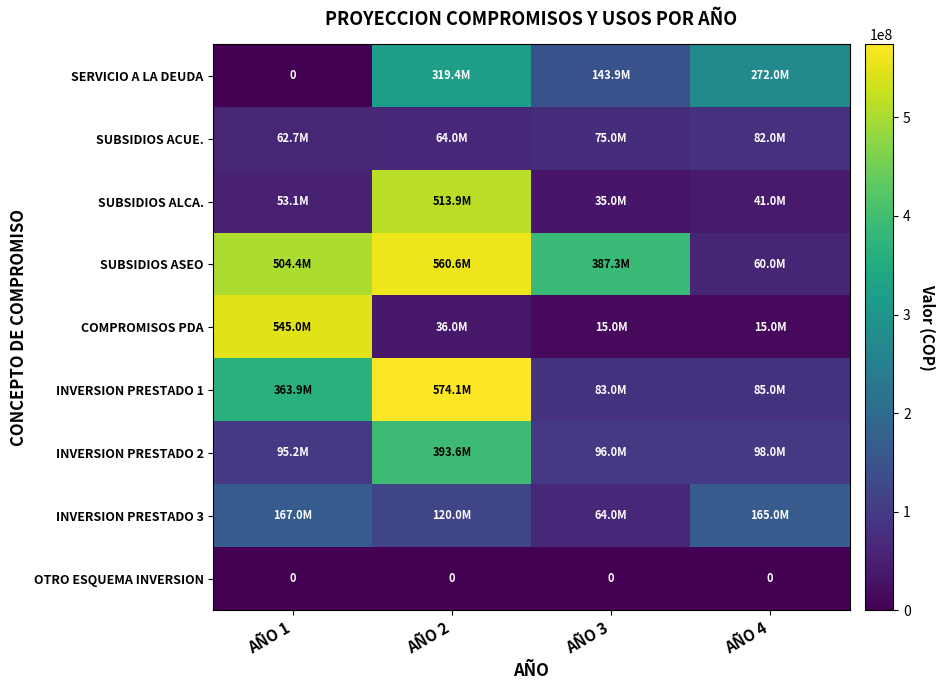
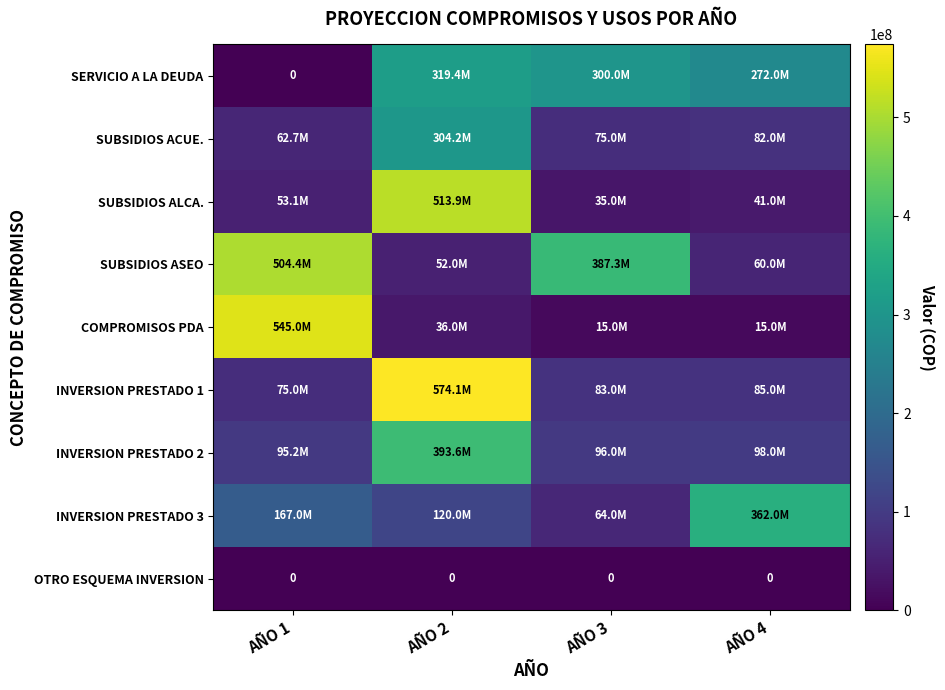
  {
    "SERVICIO A LA DEUDA": {
      "AÑO 1": "0",
      "AÑO 2": "319.4M",
-     "AÑO 3": "143.9M",
+     "AÑO 3": "300.0M",
      "AÑO 4": "272.0M"
    },
    "SUBSIDIOS ACUE.": {
      "AÑO 1": "62.7M",
-     "AÑO 2": "64.0M",
+     "AÑO 2": "304.2M",
      "AÑO 3": "75.0M",
      "AÑO 4": "82.0M"
    },
    "SUBSIDIOS ALCA.": {
      "AÑO 1": "53.1M",
      "AÑO 2": "513.9M",
      "AÑO 3": "35.0M",
      "AÑO 4": "41.0M"
    },
    "SUBSIDIOS ASEO": {
      "AÑO 1": "504.4M",
-     "AÑO 2": "560.6M",
+     "AÑO 2": "52.0M",
      "AÑO 3": "387.3M",
      "AÑO 4": "60.0M"
    },
    "COMPROMISOS PDA": {
      "AÑO 1": "545.0M",
      "AÑO 2": "36.0M",
      "AÑO 3": "15.0M",
      "AÑO 4": "15.0M"
    },
    "INVERSION PRESTADO 1": {
-     "AÑO 1": "363.9M",
+     "AÑO 1": "75.0M",
      "AÑO 2": "574.1M",
      "AÑO 3": "83.0M",
      "AÑO 4": "85.0M"
    },
    "INVERSION PRESTADO 2": {
      "AÑO 1": "95.2M",
      "AÑO 2": "393.6M",
      "AÑO 3": "96.0M",
      "AÑO 4": "98.0M"
    },
    "INVERSION PRESTADO 3": {
      "AÑO 1": "167.0M",
      "AÑO 2": "120.0M",
      "AÑO 3": "64.0M",
-     "AÑO 4": "165.0M"
+     "AÑO 4": "362.0M"
    },
    "OTRO ESQUEMA INVERSION": {
      "AÑO 1": "0",
      "AÑO 2": "0",
      "AÑO 3": "0",
      "AÑO 4": "0"
    }
  }
